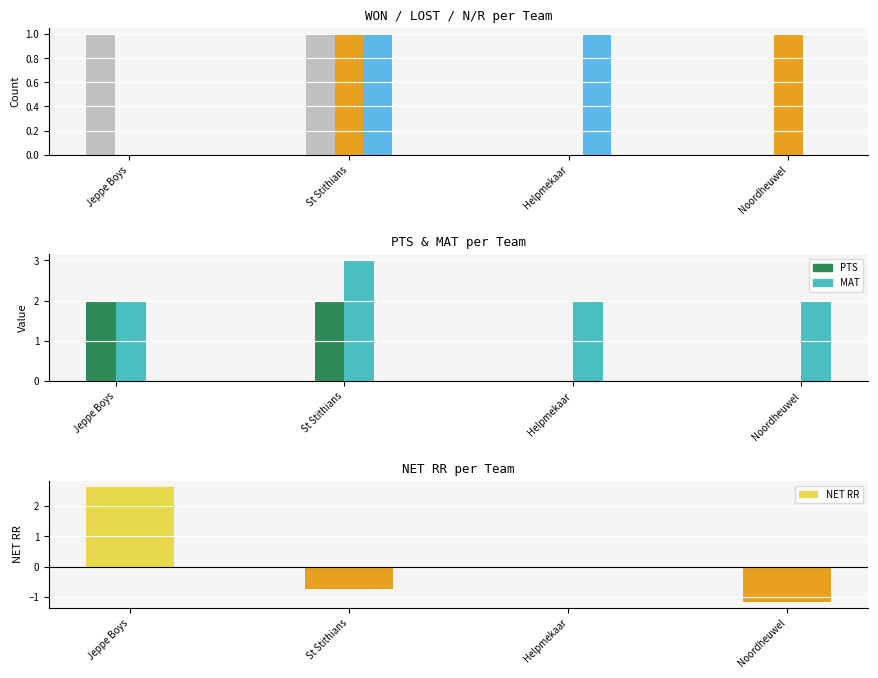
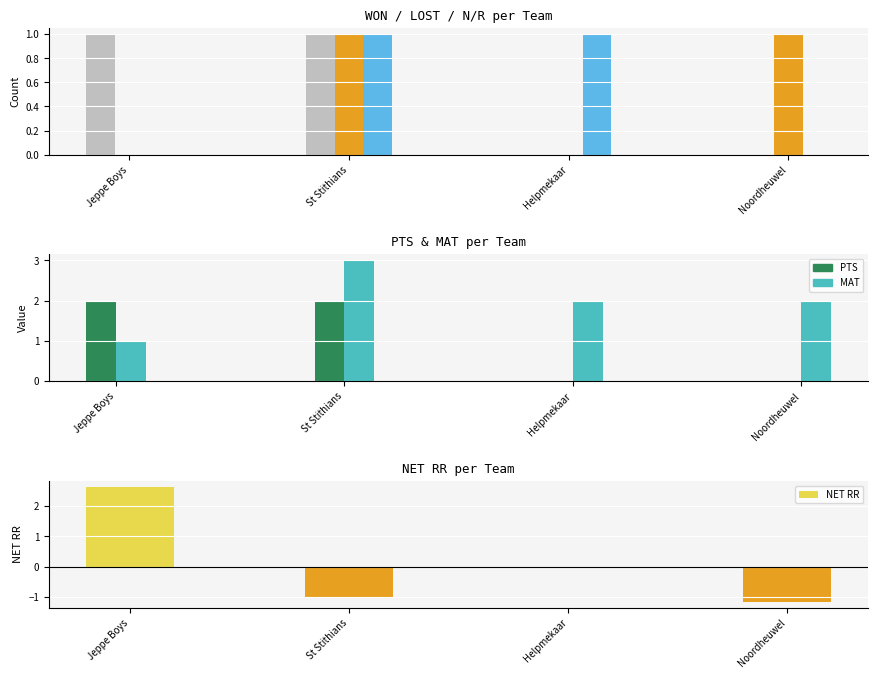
  {
    "PTS & MAT per Team": {
      "PTS": {
        "Jeppe Boys": 2,
        "St Stithians": 2,
        "Helpmekaar": 0,
        "Noordheuwel": 0
      },
      "MAT": {
-       "Jeppe Boys": 2,
+       "Jeppe Boys": 1,
        "St Stithians": 3,
        "Helpmekaar": 2,
        "Noordheuwel": 2
      }
    },
    "NET RR per Team": {
      "Jeppe Boys": 2.6,
-     "St Stithians": -0.7,
+     "St Stithians": -1.0,
      "Helpmekaar": 0.0,
      "Noordheuwel": -1.2
    }
  }
